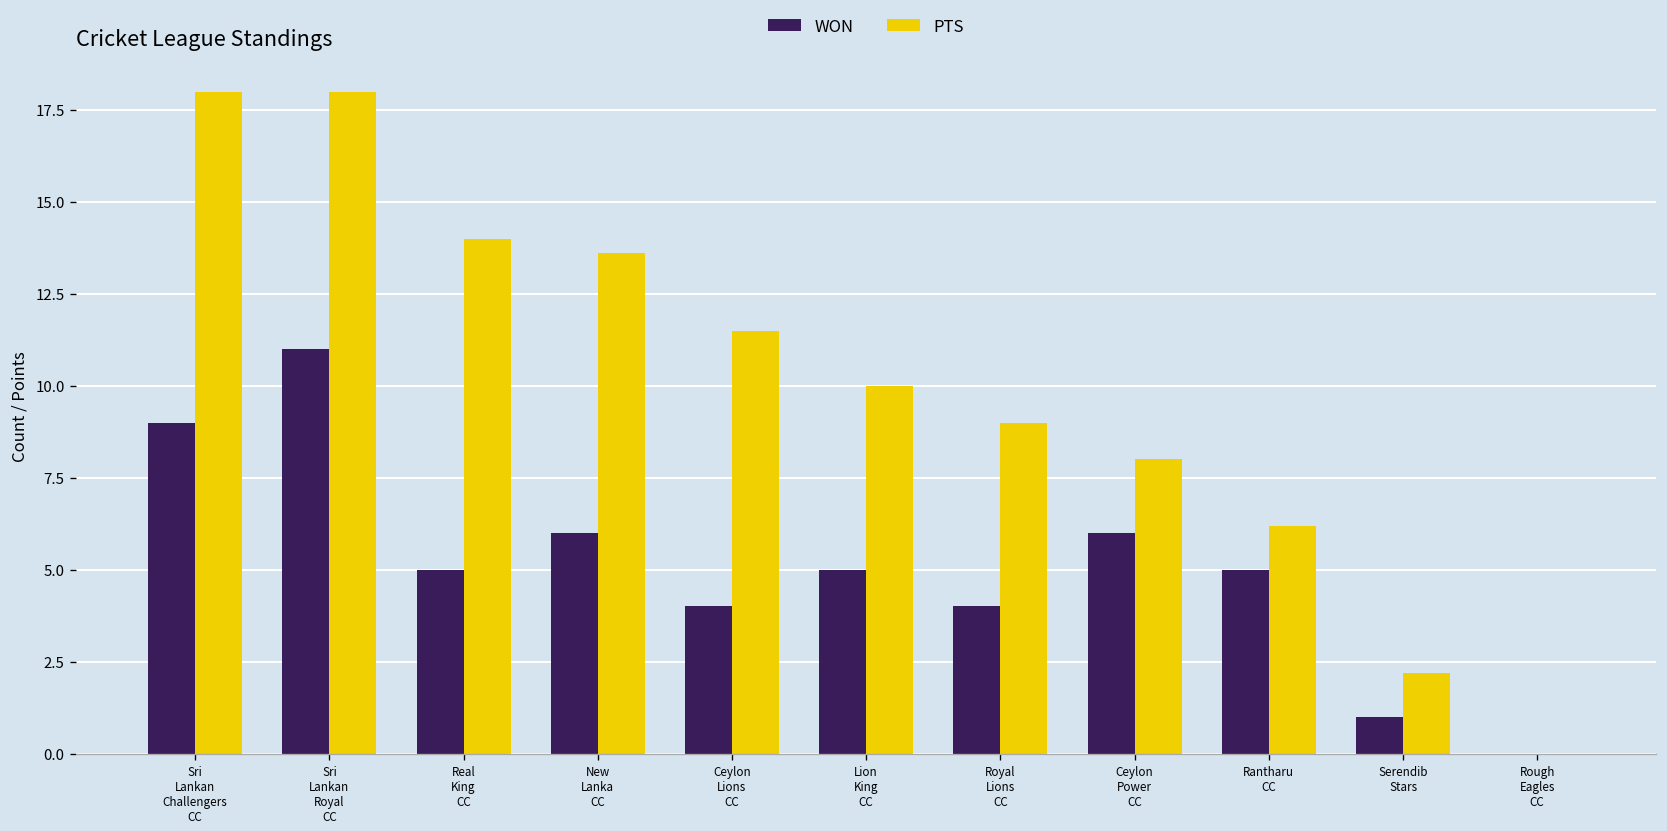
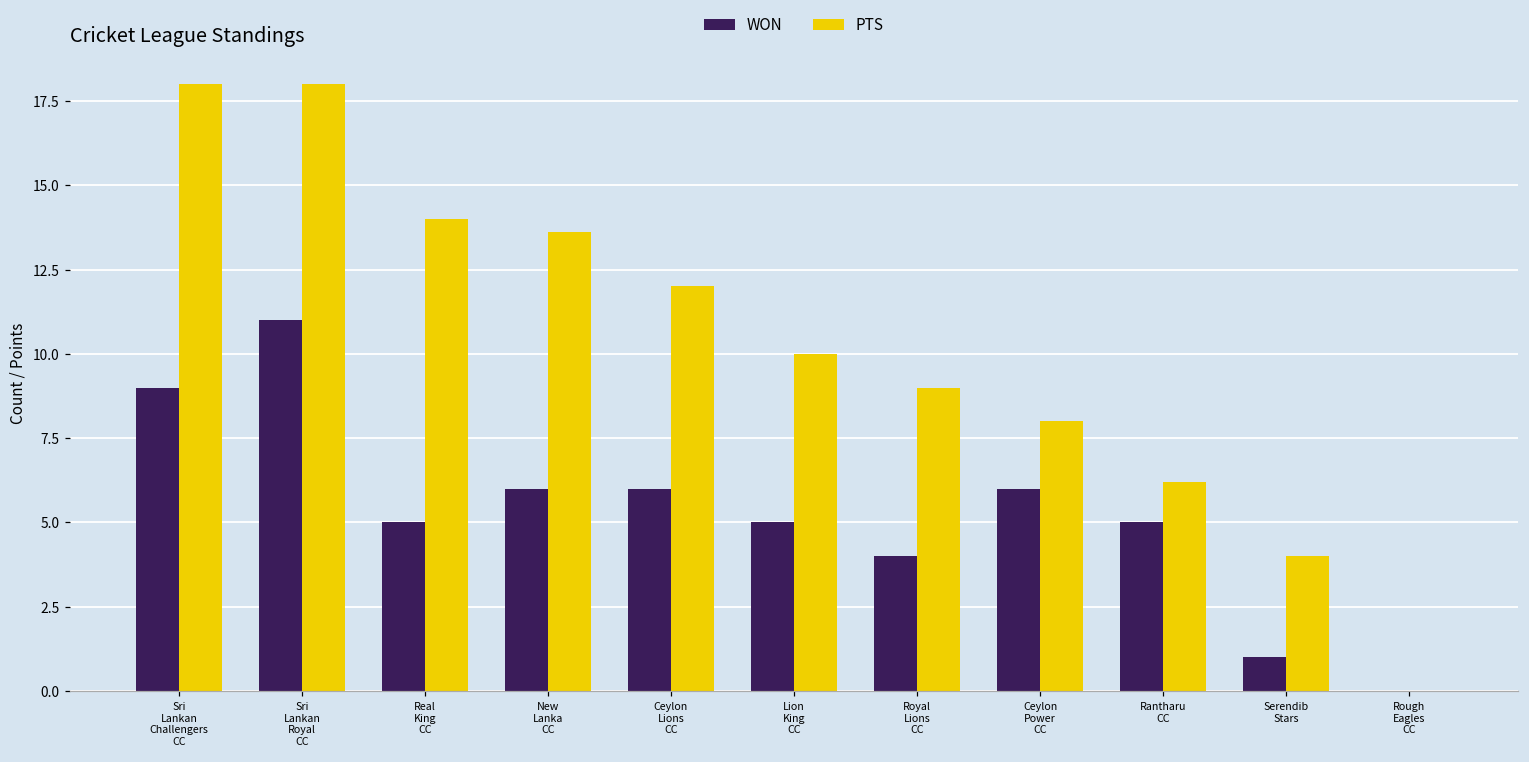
  {
    "WON": {
      "Sri Lankan Challengers CC": 9,
      "Sri Lankan Royal CC": 11,
      "Real King CC": 5,
      "New Lanka CC": 6,
-     "Ceylon Lions CC": 4,
+     "Ceylon Lions CC": 6,
      "Lion King CC": 5,
      "Royal Lions CC": 4,
      "Ceylon Power CC": 6,
      "Rantharu CC": 5,
      "Serendib Stars": 1,
      "Rough Eagles CC": 0
    },
    "PTS": {
      "Sri Lankan Challengers CC": 18.0,
      "Sri Lankan Royal CC": 18.0,
      "Real King CC": 14.0,
      "New Lanka CC": 13.6,
-     "Ceylon Lions CC": 11.5,
+     "Ceylon Lions CC": 12.0,
      "Lion King CC": 10.0,
      "Royal Lions CC": 9.0,
      "Ceylon Power CC": 8.0,
      "Rantharu CC": 6.2,
-     "Serendib Stars": 2.2,
+     "Serendib Stars": 4.0,
      "Rough Eagles CC": 0.0
    }
  }
